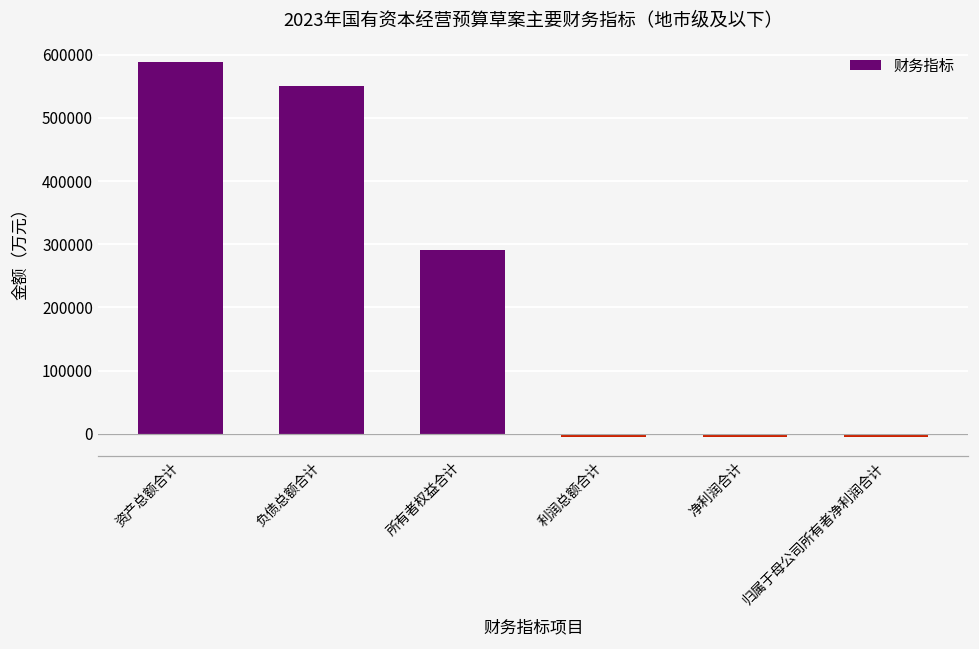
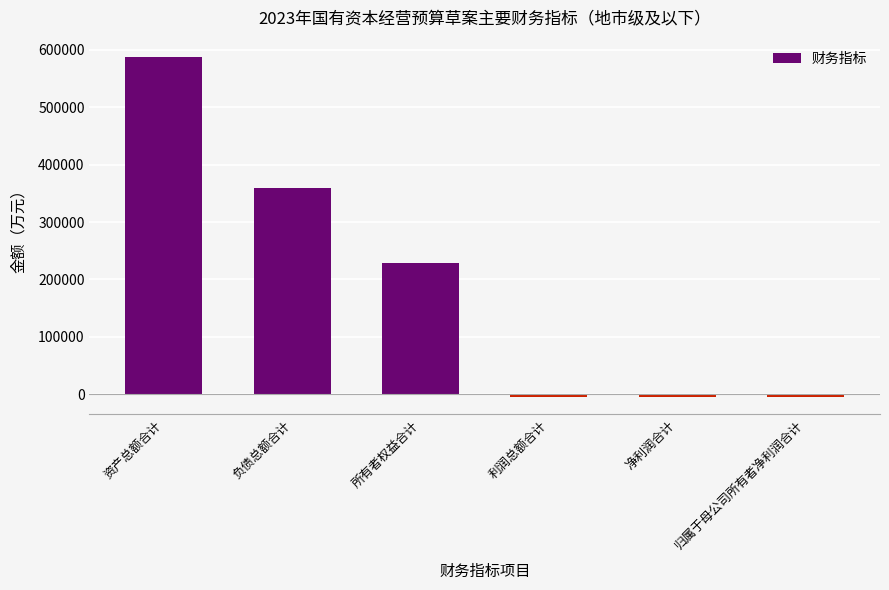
  {
    "资产总额合计": 590000,
-   "负债总额合计": 550000,
-   "所有者权益合计": 290000,
+   "负债总额合计": 360000,
+   "所有者权益合计": 230000,
    "利润总额合计": 0,
    "净利润合计": 0,
    "归属于母公司所有者净利润合计": 0
  }
